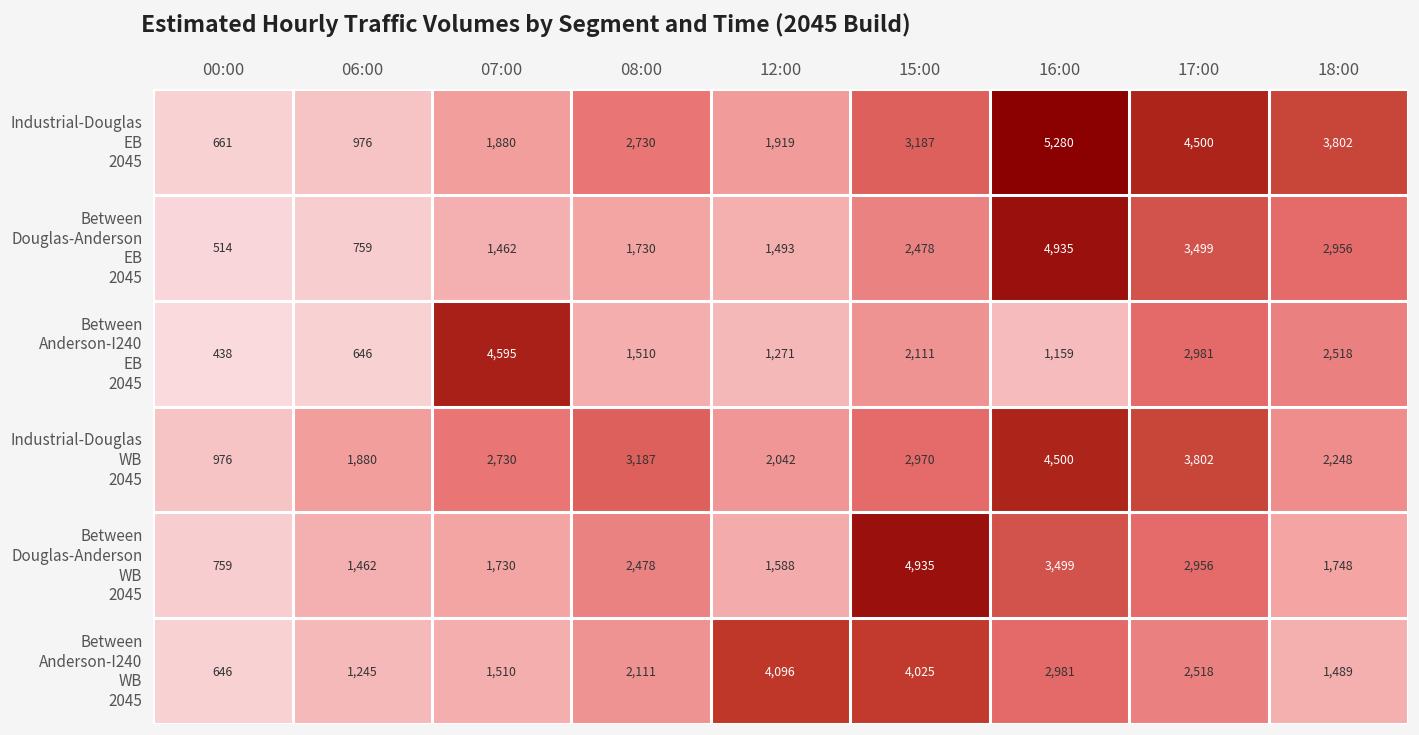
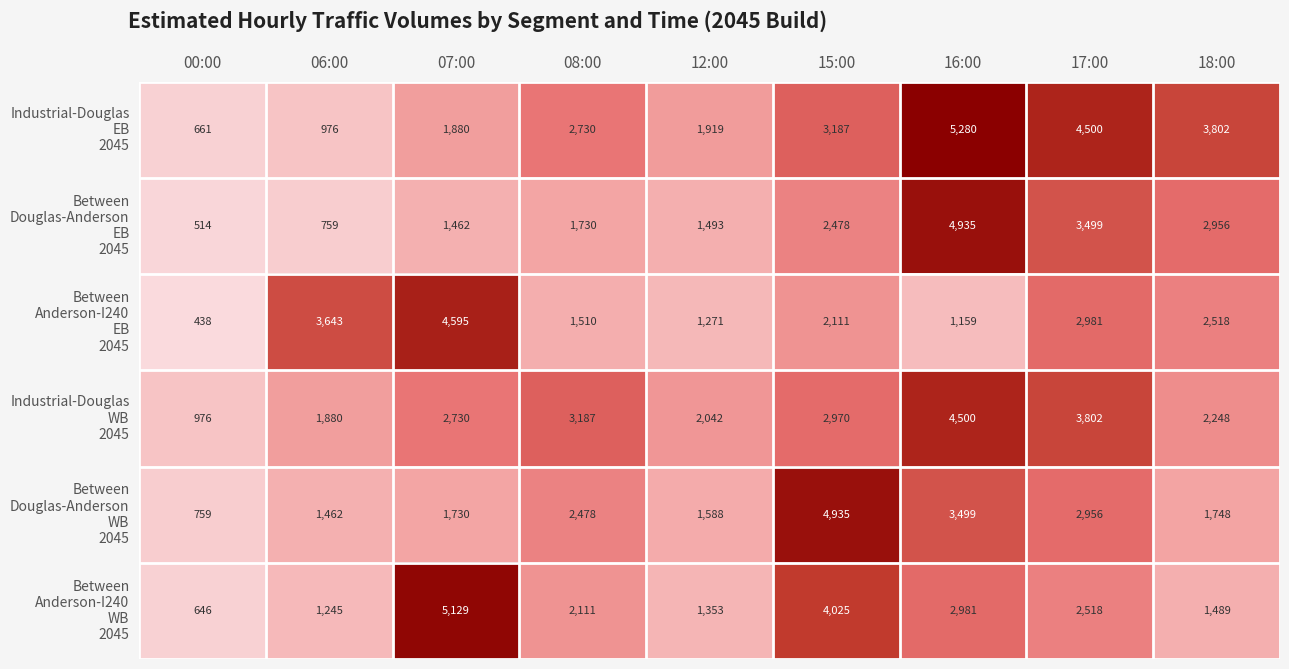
  {
    "Industrial-Douglas EB 2045": {
      "00:00": "661",
      "06:00": "976",
      "07:00": "1,880",
      "08:00": "2,730",
      "12:00": "1,919",
      "15:00": "3,187",
      "16:00": "5,280",
      "17:00": "4,500",
      "18:00": "3,802"
    },
    "Between Douglas-Anderson EB 2045": {
      "00:00": "514",
      "06:00": "759",
      "07:00": "1,462",
      "08:00": "1,730",
      "12:00": "1,493",
      "15:00": "2,478",
      "16:00": "4,935",
      "17:00": "3,499",
      "18:00": "2,956"
    },
    "Between Anderson-I240 EB 2045": {
      "00:00": "438",
-     "06:00": "646",
+     "06:00": "3,643",
      "07:00": "4,595",
      "08:00": "1,510",
      "12:00": "1,271",
      "15:00": "2,111",
      "16:00": "1,159",
      "17:00": "2,981",
      "18:00": "2,518"
    },
    "Industrial-Douglas WB 2045": {
      "00:00": "976",
      "06:00": "1,880",
      "07:00": "2,730",
      "08:00": "3,187",
      "12:00": "2,042",
      "15:00": "2,970",
      "16:00": "4,500",
      "17:00": "3,802",
      "18:00": "2,248"
    },
    "Between Douglas-Anderson WB 2045": {
      "00:00": "759",
      "06:00": "1,462",
      "07:00": "1,730",
      "08:00": "2,478",
      "12:00": "1,588",
      "15:00": "4,935",
      "16:00": "3,499",
      "17:00": "2,956",
      "18:00": "1,748"
    },
    "Between Anderson-I240 WB 2045": {
      "00:00": "646",
      "06:00": "1,245",
-     "07:00": "1,510",
+     "07:00": "5,129",
      "08:00": "2,111",
-     "12:00": "4,096",
+     "12:00": "1,353",
      "15:00": "4,025",
      "16:00": "2,981",
      "17:00": "2,518",
      "18:00": "1,489"
    }
  }
